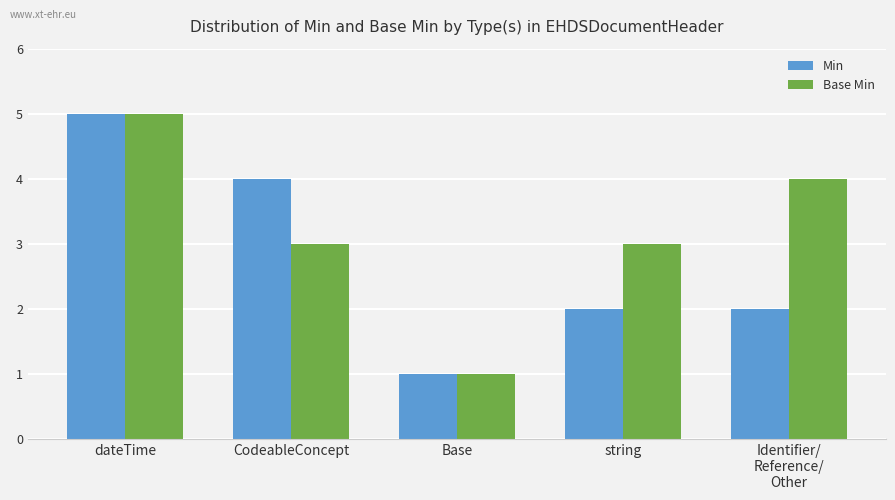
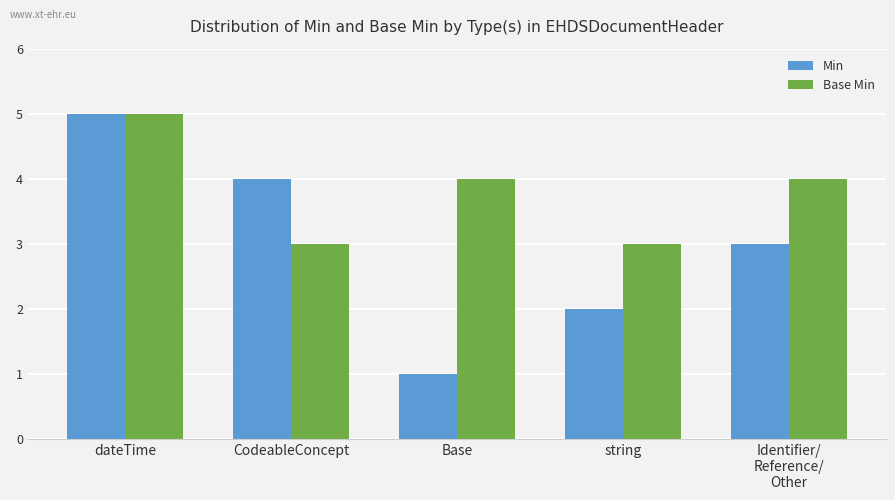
  {
    "Min": {
      "dateTime": 5,
      "CodeableConcept": 4,
      "Base": 1,
      "string": 2,
-     "Identifier/ Reference/ Other": 2
+     "Identifier/ Reference/ Other": 3
    },
    "Base Min": {
      "dateTime": 5,
      "CodeableConcept": 3,
-     "Base": 1,
+     "Base": 4,
      "string": 3,
      "Identifier/ Reference/ Other": 4
    }
  }
